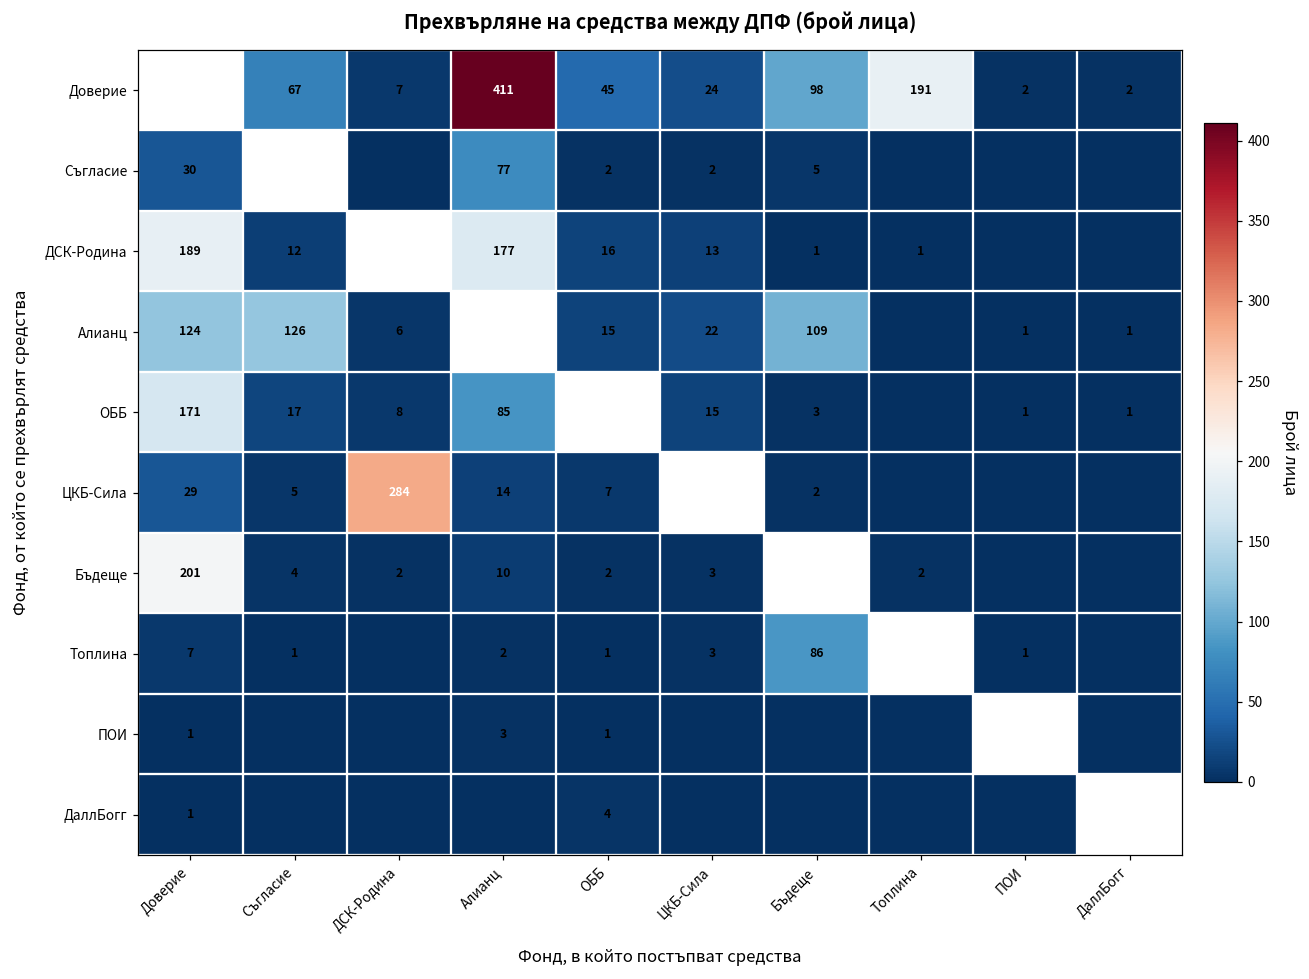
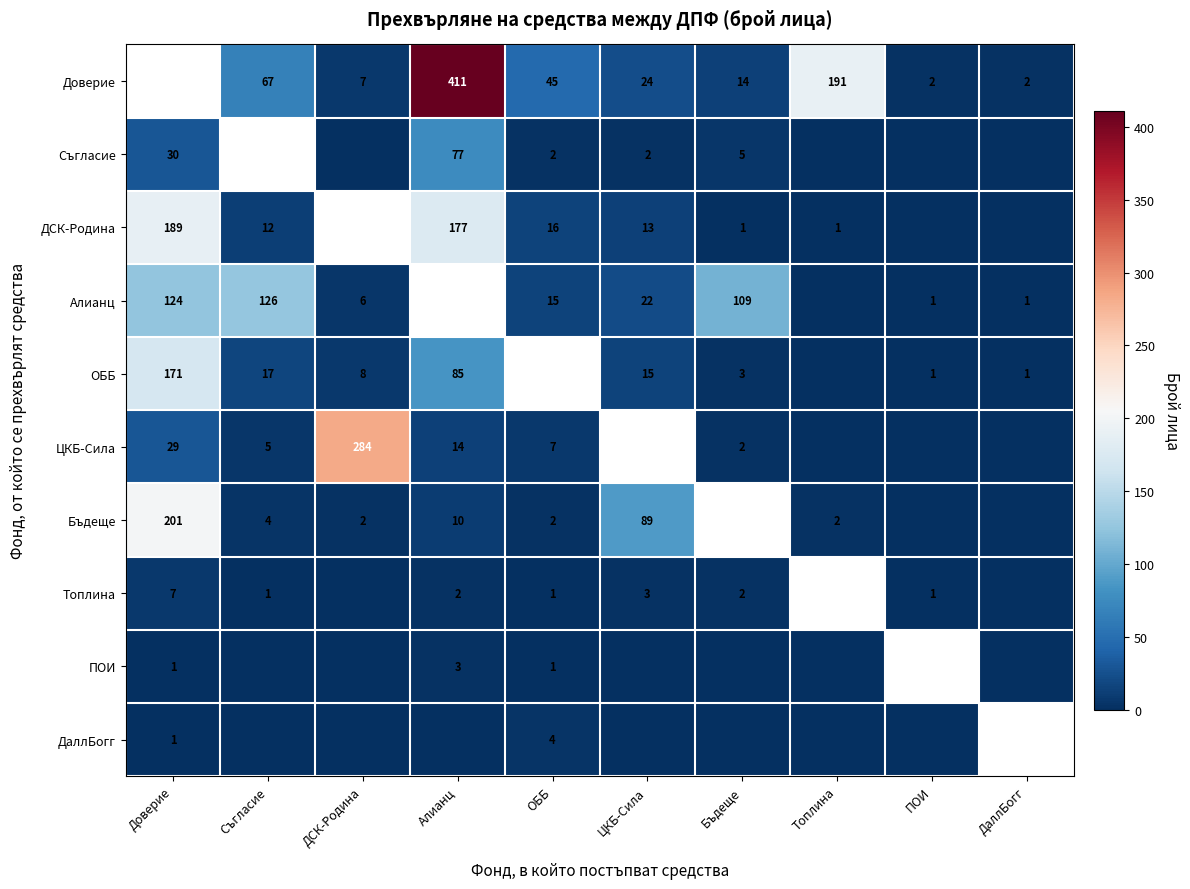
  {
    "Доверие": {
      "Съгласие": 67,
      "ДСК-Родина": 7,
      "Алианц": 411,
      "ОББ": 45,
      "ЦКБ-Сила": 24,
-     "Бъдеще": 98,
+     "Бъдеще": 14,
      "Топлина": 191,
      "ПОИ": 2,
      "ДаллБогг": 2
    },
    "Съгласие": {
      "Доверие": 30,
      "Алианц": 77,
      "ОББ": 2,
      "ЦКБ-Сила": 2,
      "Бъдеще": 5
    },
    "ДСК-Родина": {
      "Доверие": 189,
      "Съгласие": 12,
      "Алианц": 177,
      "ОББ": 16,
      "ЦКБ-Сила": 13,
      "Бъдеще": 1,
      "Топлина": 1
    },
    "Алианц": {
      "Доверие": 124,
      "Съгласие": 126,
      "ДСК-Родина": 6,
      "ОББ": 15,
      "ЦКБ-Сила": 22,
      "Бъдеще": 109,
      "ПОИ": 1,
      "ДаллБогг": 1
    },
    "ОББ": {
      "Доверие": 171,
      "Съгласие": 17,
      "ДСК-Родина": 8,
      "Алианц": 85,
      "ЦКБ-Сила": 15,
      "Бъдеще": 3,
      "ПОИ": 1,
      "ДаллБогг": 1
    },
    "ЦКБ-Сила": {
      "Доверие": 29,
      "Съгласие": 5,
      "ДСК-Родина": 284,
      "Алианц": 14,
      "ОББ": 7,
      "Бъдеще": 2
    },
    "Бъдеще": {
      "Доверие": 201,
      "Съгласие": 4,
      "ДСК-Родина": 2,
      "Алианц": 10,
      "ОББ": 2,
-     "ЦКБ-Сила": 3,
+     "ЦКБ-Сила": 89,
      "Топлина": 2
    },
    "Топлина": {
      "Доверие": 7,
      "Съгласие": 1,
      "Алианц": 2,
      "ОББ": 1,
      "ЦКБ-Сила": 3,
-     "Бъдеще": 86,
+     "Бъдеще": 2,
      "ПОИ": 1
    },
    "ПОИ": {
      "Доверие": 1,
      "Алианц": 3,
      "ОББ": 1
    },
    "ДаллБогг": {
      "Доверие": 1,
      "ОББ": 4
    }
  }
